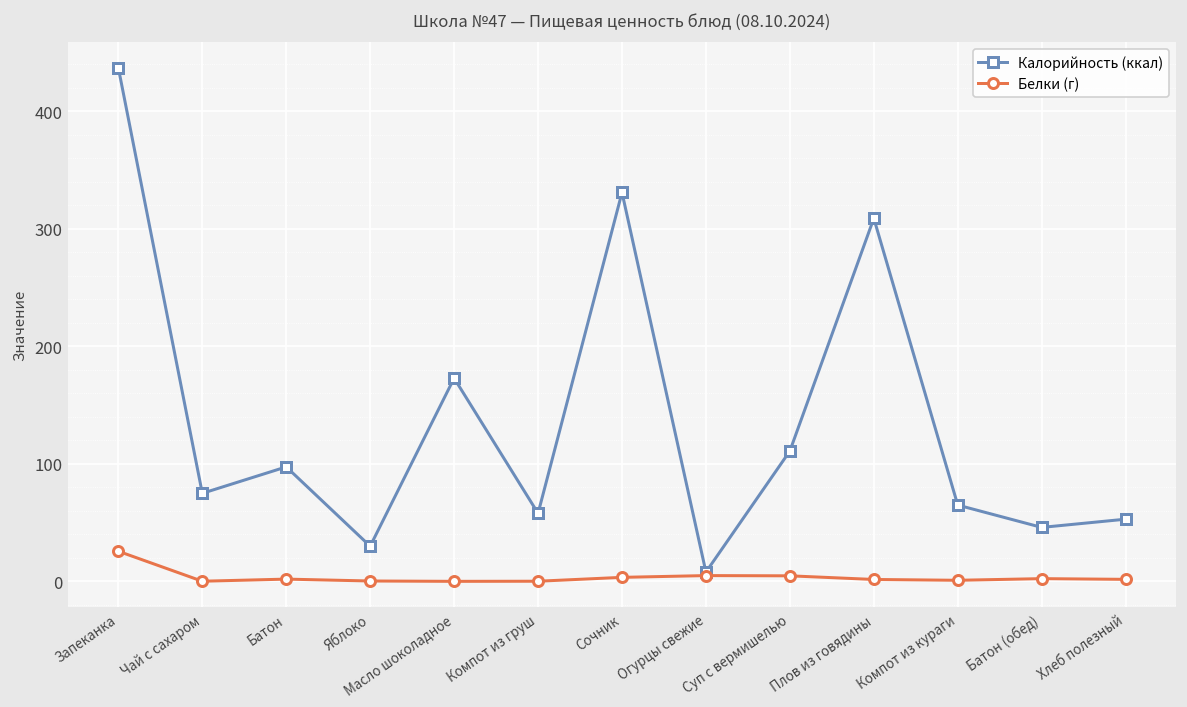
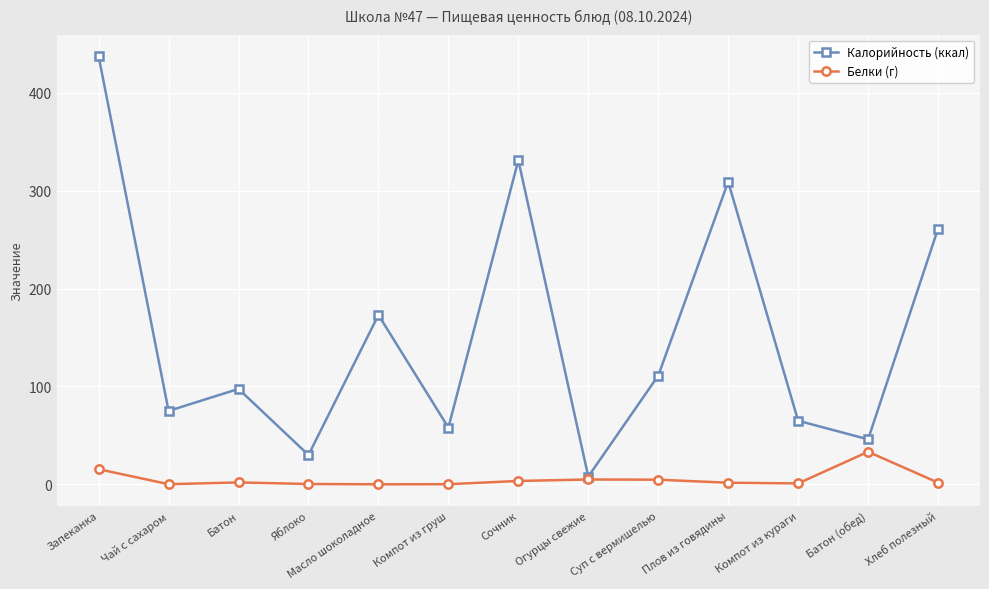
  {
    "Калорийность (ккал)": {
      "Запеканка": 440,
      "Чай с сахаром": 80,
      "Батон": 100,
      "Яблоко": 30,
      "Масло шоколадное": 170,
      "Компот из груш": 60,
      "Сочник": 330,
      "Огурцы свежие": 10,
      "Суп с вермишелью": 110,
      "Плов из говядины": 310,
      "Компот из кураги": 70,
      "Батон (обед)": 50,
-     "Хлеб полезный": 50
+     "Хлеб полезный": 260
    },
    "Белки (г)": {
-     "Запеканка": 30,
+     "Запеканка": 20,
      "Чай с сахаром": 0,
      "Батон": 0,
      "Яблоко": 0,
      "Масло шоколадное": 0,
      "Компот из груш": 0,
      "Сочник": 0,
      "Огурцы свежие": 10,
      "Суп с вермишелью": 0,
      "Плов из говядины": 0,
      "Компот из кураги": 0,
-     "Батон (обед)": 0,
+     "Батон (обед)": 30,
      "Хлеб полезный": 0
    }
  }
